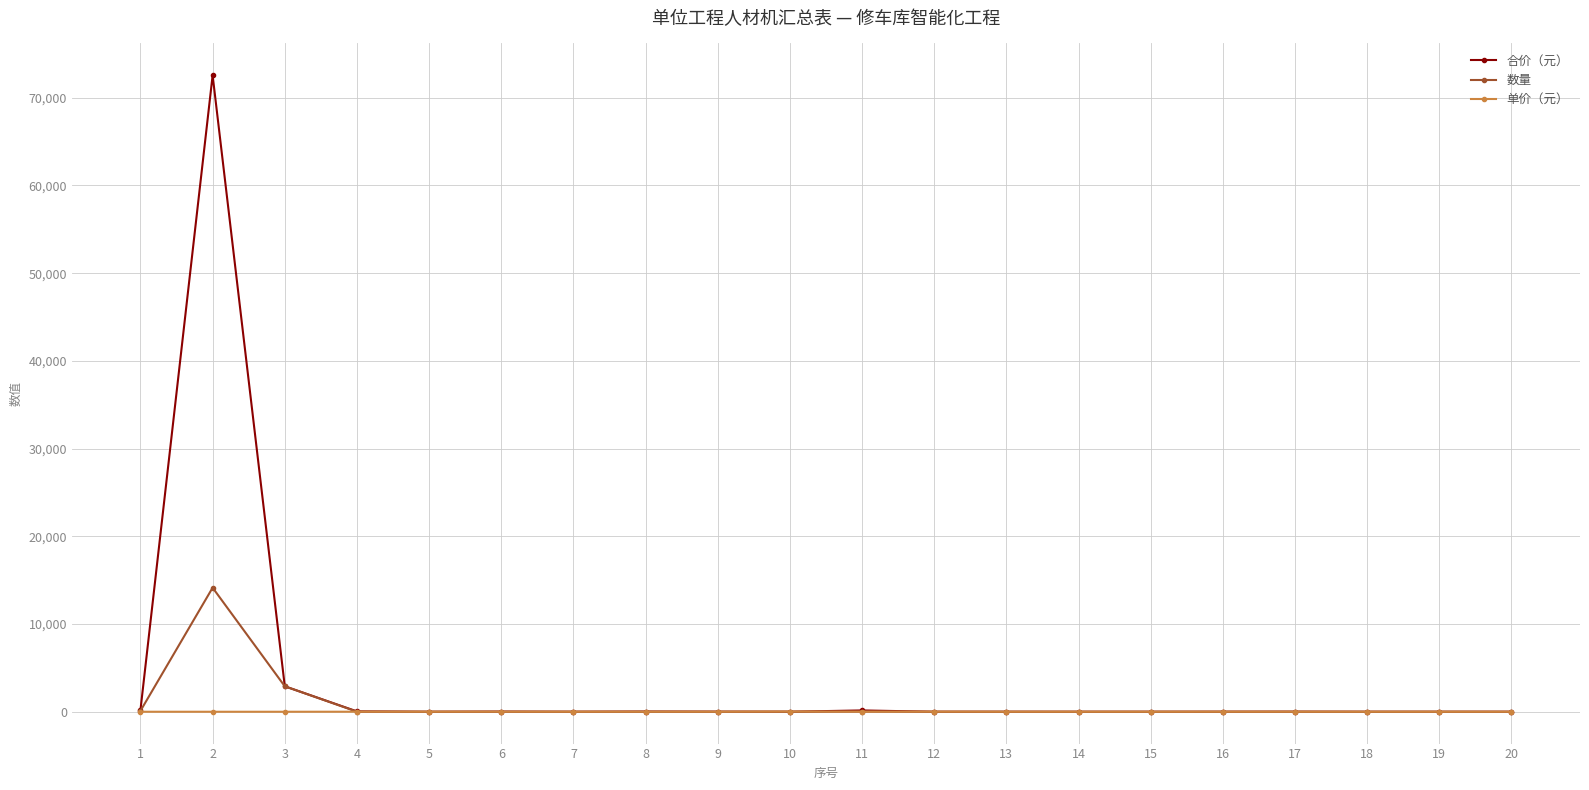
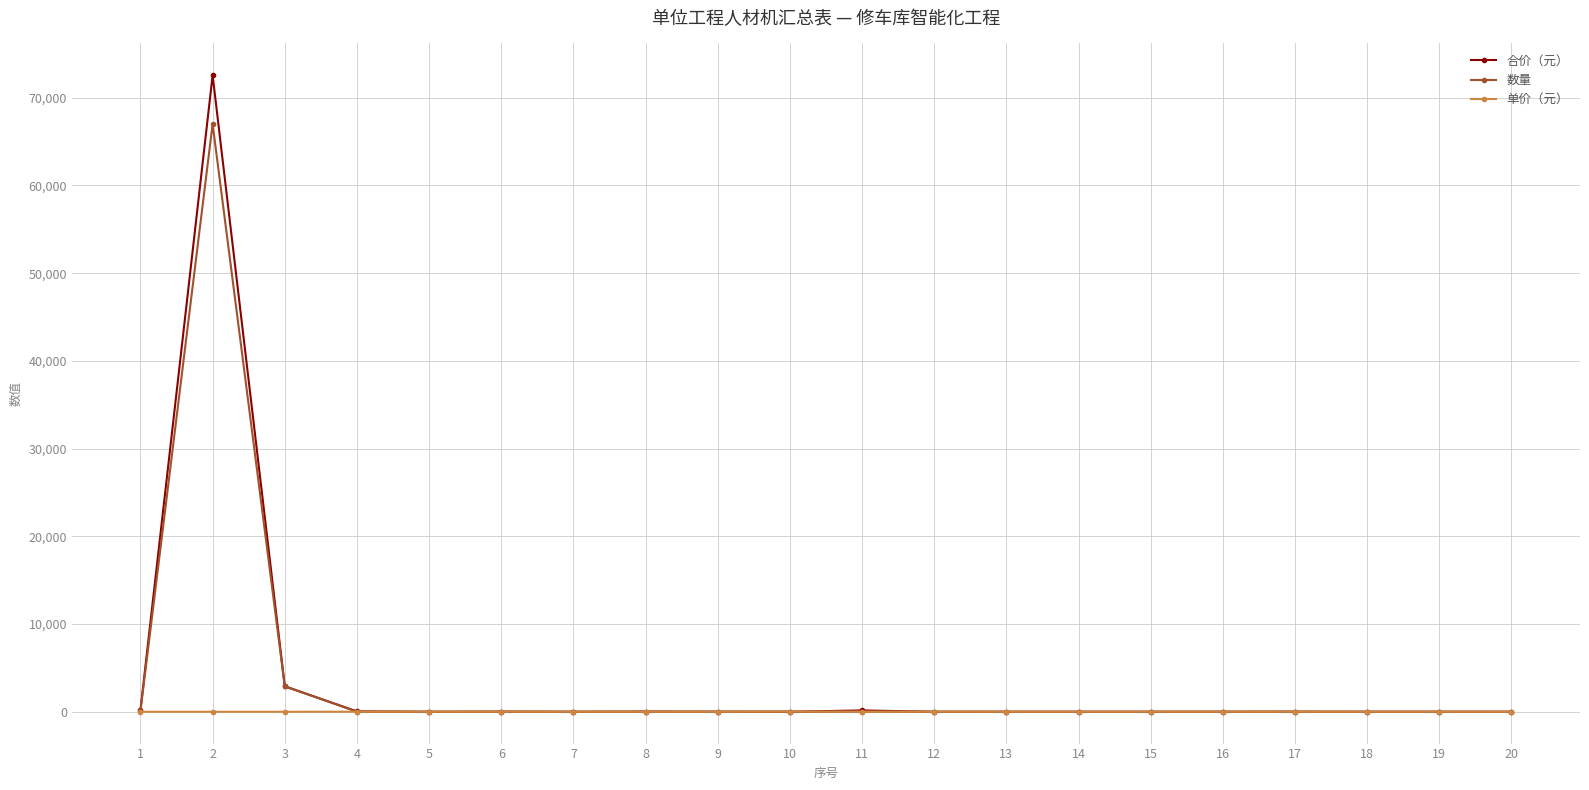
  {
    "合价（元）": {
      "2": "73,000"
    },
    "数量": {
-     "2": "14,000"
+     "2": "67,000"
    },
    "单价（元）": {
      "2": "0",
      "3": "0"
    }
  }
